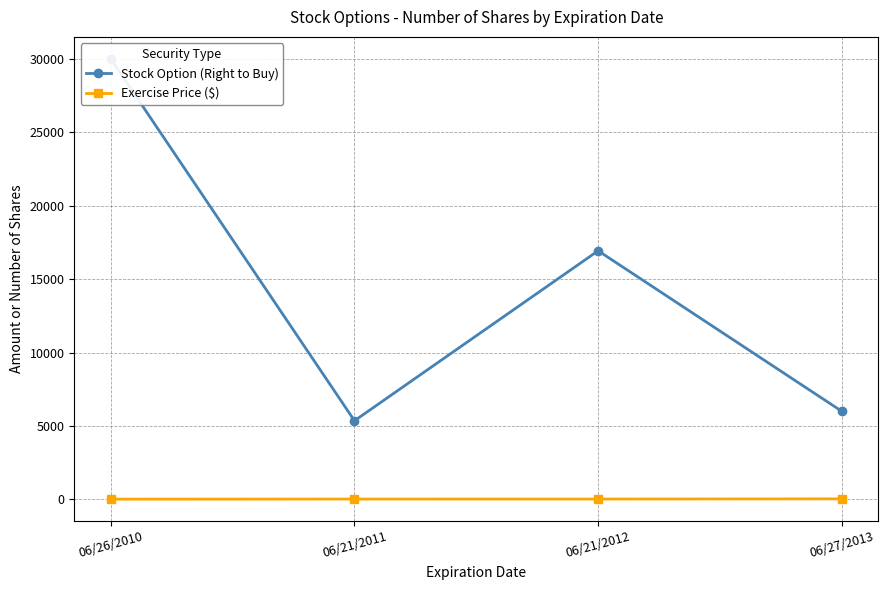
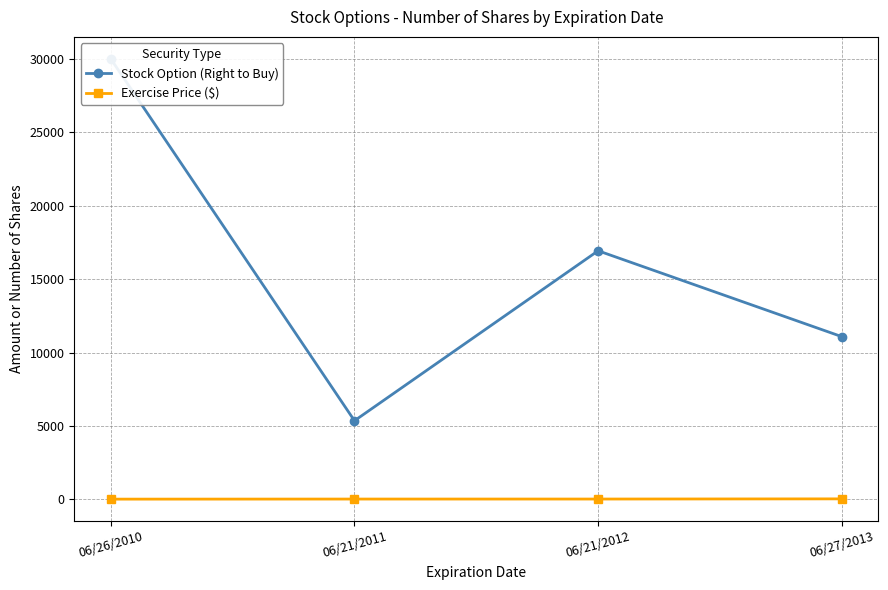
  {
    "Stock Option (Right to Buy)": {
      "06/21/2011": 5400,
      "06/21/2012": 16900,
-     "06/27/2013": 6000
+     "06/27/2013": 11100
    },
    "Exercise Price ($)": {
      "06/26/2010": 0,
      "06/21/2011": 0,
      "06/21/2012": 0,
      "06/27/2013": 0
    }
  }
